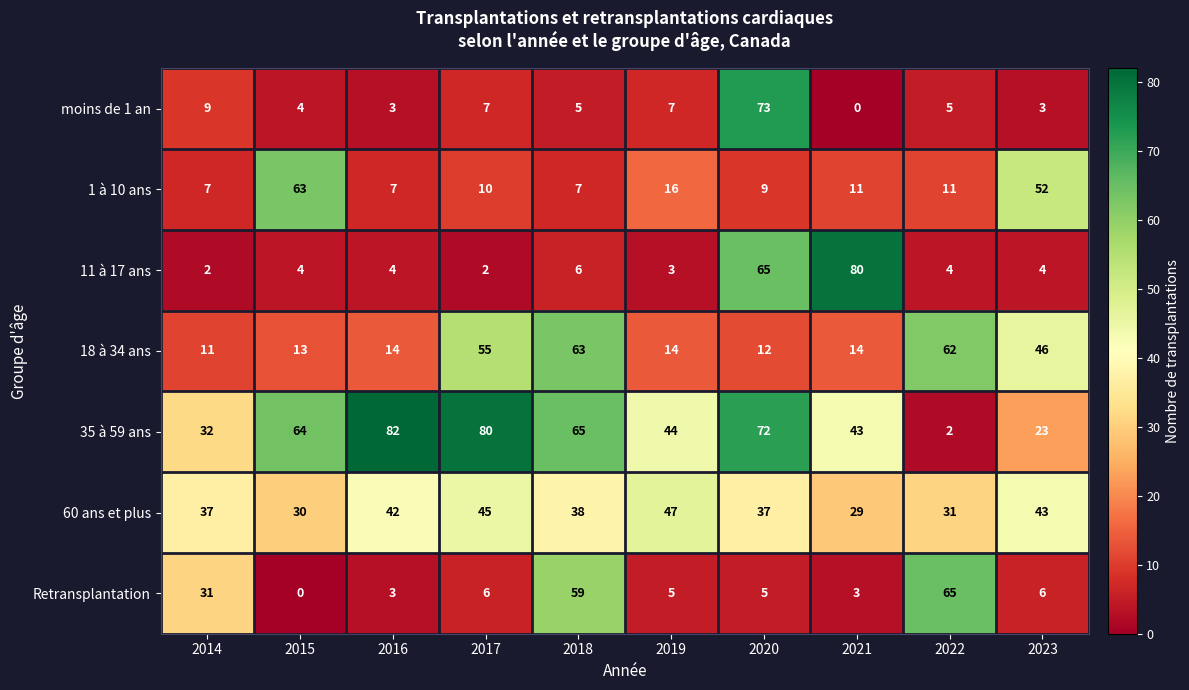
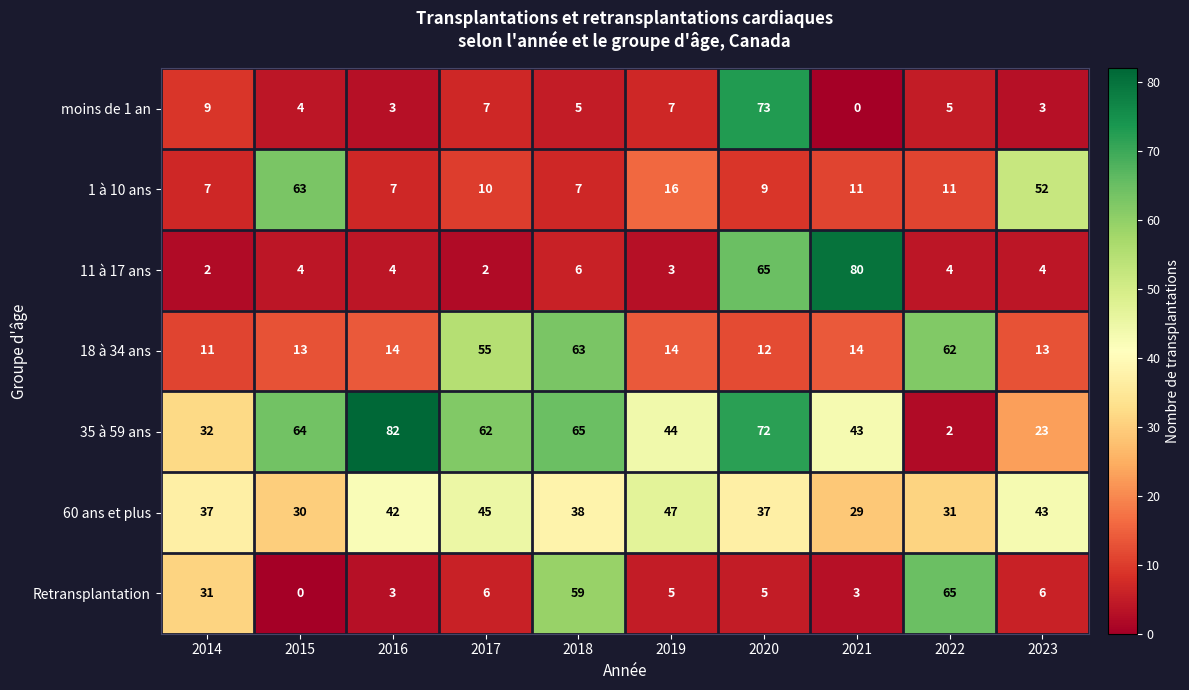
  {
    "moins de 1 an": {
      "2014": 9,
      "2015": 4,
      "2016": 3,
      "2017": 7,
      "2018": 5,
      "2019": 7,
      "2020": 73,
      "2021": 0,
      "2022": 5,
      "2023": 3
    },
    "1 à 10 ans": {
      "2014": 7,
      "2015": 63,
      "2016": 7,
      "2017": 10,
      "2018": 7,
      "2019": 16,
      "2020": 9,
      "2021": 11,
      "2022": 11,
      "2023": 52
    },
    "11 à 17 ans": {
      "2014": 2,
      "2015": 4,
      "2016": 4,
      "2017": 2,
      "2018": 6,
      "2019": 3,
      "2020": 65,
      "2021": 80,
      "2022": 4,
      "2023": 4
    },
    "18 à 34 ans": {
      "2014": 11,
      "2015": 13,
      "2016": 14,
      "2017": 55,
      "2018": 63,
      "2019": 14,
      "2020": 12,
      "2021": 14,
      "2022": 62,
-     "2023": 46
+     "2023": 13
    },
    "35 à 59 ans": {
      "2014": 32,
      "2015": 64,
      "2016": 82,
-     "2017": 80,
+     "2017": 62,
      "2018": 65,
      "2019": 44,
      "2020": 72,
      "2021": 43,
      "2022": 2,
      "2023": 23
    },
    "60 ans et plus": {
      "2014": 37,
      "2015": 30,
      "2016": 42,
      "2017": 45,
      "2018": 38,
      "2019": 47,
      "2020": 37,
      "2021": 29,
      "2022": 31,
      "2023": 43
    },
    "Retransplantation": {
      "2014": 31,
      "2015": 0,
      "2016": 3,
      "2017": 6,
      "2018": 59,
      "2019": 5,
      "2020": 5,
      "2021": 3,
      "2022": 65,
      "2023": 6
    }
  }
